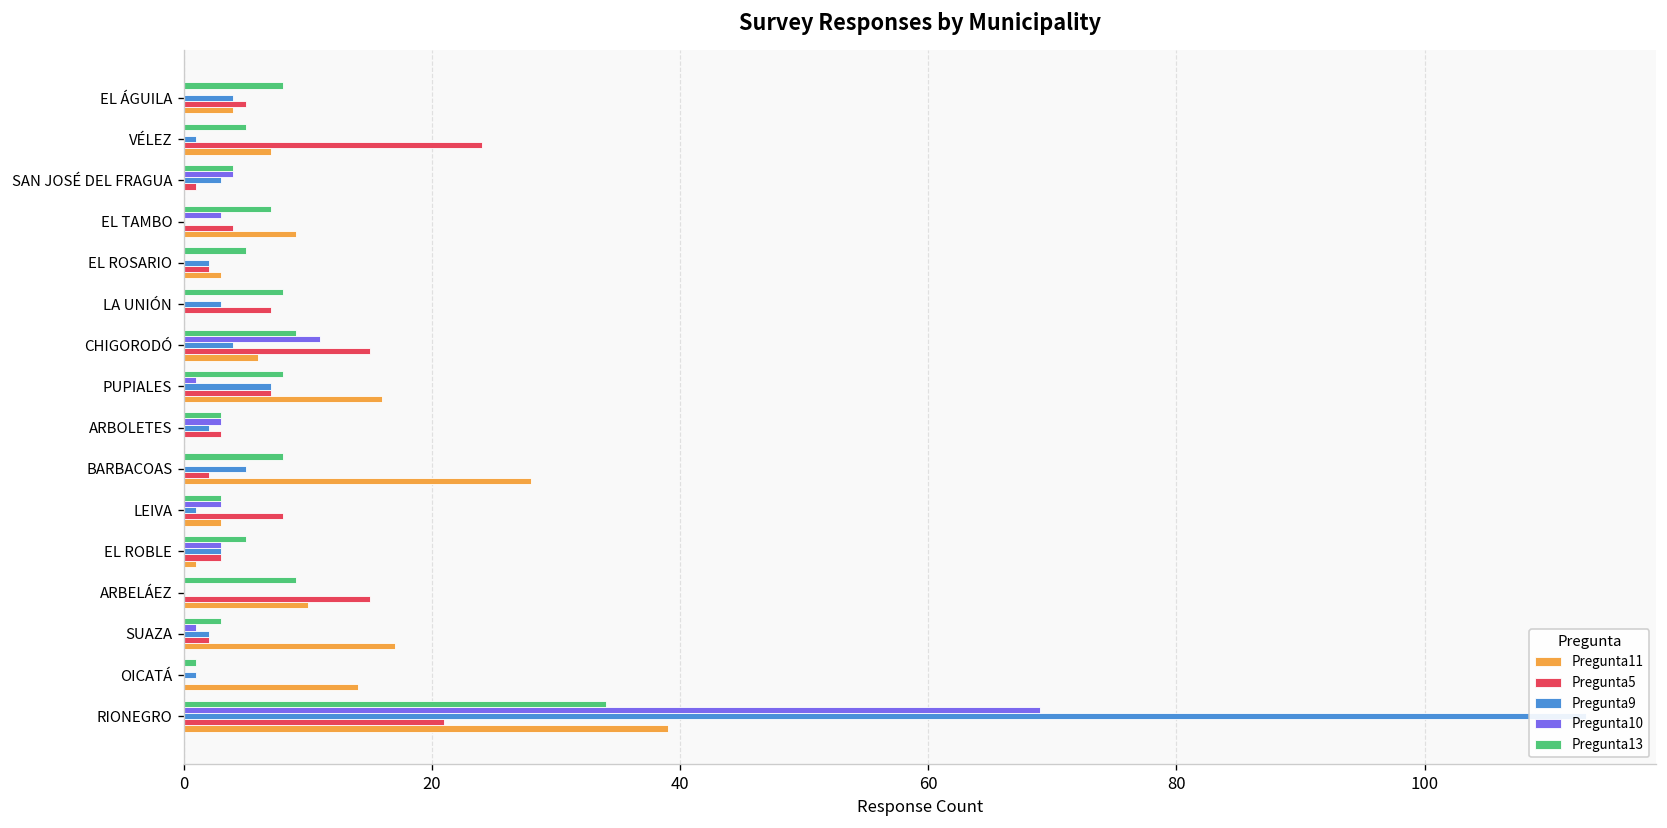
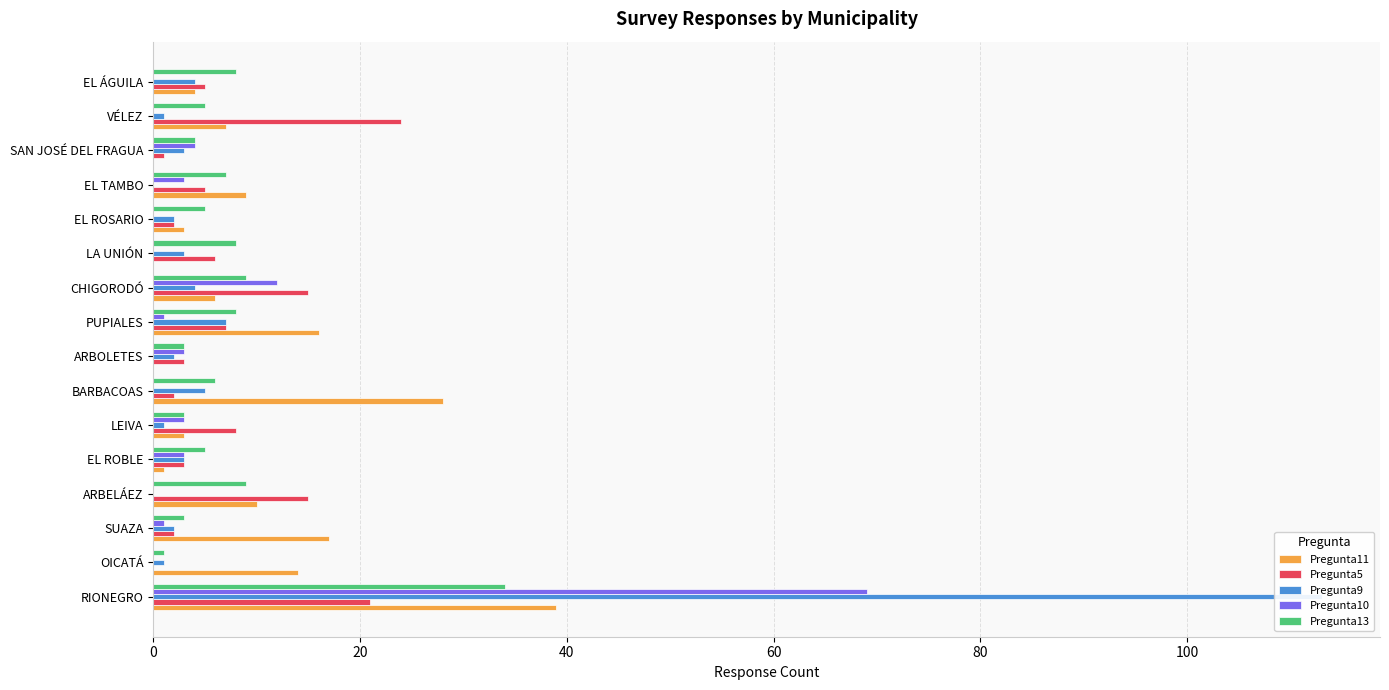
  {
    "Pregunta11": {
      "EL ÁGUILA": 4,
      "VÉLEZ": 7,
      "SAN JOSÉ DEL FRAGUA": 0,
      "EL TAMBO": 9,
      "EL ROSARIO": 3,
      "LA UNIÓN": 0,
      "CHIGORODÓ": 6,
      "PUPIALES": 16,
      "ARBOLETES": 0,
      "BARBACOAS": 28,
      "LEIVA": 3,
      "EL ROBLE": 1,
      "ARBELÁEZ": 10,
      "SUAZA": 17,
      "OICATÁ": 14,
      "RIONEGRO": 39
    },
    "Pregunta5": {
      "EL ÁGUILA": 5,
      "VÉLEZ": 24,
      "SAN JOSÉ DEL FRAGUA": 1,
-     "EL TAMBO": 4,
+     "EL TAMBO": 5,
      "EL ROSARIO": 2,
-     "LA UNIÓN": 7,
+     "LA UNIÓN": 6,
      "CHIGORODÓ": 15,
      "PUPIALES": 7,
      "ARBOLETES": 3,
      "BARBACOAS": 2,
      "LEIVA": 8,
      "EL ROBLE": 3,
      "ARBELÁEZ": 15,
      "SUAZA": 2,
      "OICATÁ": 0,
      "RIONEGRO": 21
    },
    "Pregunta9": {
      "EL ÁGUILA": 4,
      "VÉLEZ": 1,
      "SAN JOSÉ DEL FRAGUA": 3,
      "EL TAMBO": 0,
      "EL ROSARIO": 2,
      "LA UNIÓN": 3,
      "CHIGORODÓ": 4,
      "PUPIALES": 7,
      "ARBOLETES": 2,
      "BARBACOAS": 5,
      "LEIVA": 1,
      "EL ROBLE": 3,
      "ARBELÁEZ": 0,
      "SUAZA": 2,
      "OICATÁ": 1
    },
    "Pregunta10": {
      "EL ÁGUILA": 0,
      "VÉLEZ": 0,
      "SAN JOSÉ DEL FRAGUA": 4,
      "EL TAMBO": 3,
      "EL ROSARIO": 0,
      "LA UNIÓN": 0,
-     "CHIGORODÓ": 11,
+     "CHIGORODÓ": 12,
      "PUPIALES": 1,
      "ARBOLETES": 3,
      "BARBACOAS": 0,
      "LEIVA": 3,
      "EL ROBLE": 3,
      "ARBELÁEZ": 0,
      "SUAZA": 1,
      "OICATÁ": 0,
      "RIONEGRO": 69
    },
    "Pregunta13": {
      "EL ÁGUILA": 8,
      "VÉLEZ": 5,
      "SAN JOSÉ DEL FRAGUA": 4,
      "EL TAMBO": 7,
      "EL ROSARIO": 5,
      "LA UNIÓN": 8,
      "CHIGORODÓ": 9,
      "PUPIALES": 8,
      "ARBOLETES": 3,
-     "BARBACOAS": 8,
+     "BARBACOAS": 6,
      "LEIVA": 3,
      "EL ROBLE": 5,
      "ARBELÁEZ": 9,
      "SUAZA": 3,
      "OICATÁ": 1,
      "RIONEGRO": 34
    }
  }
